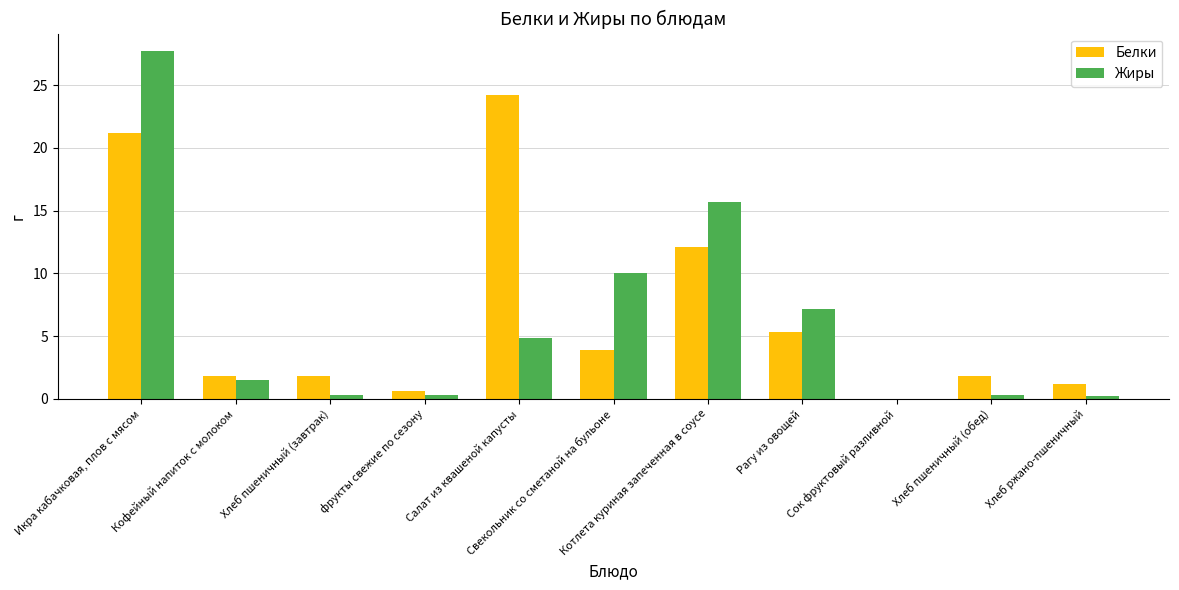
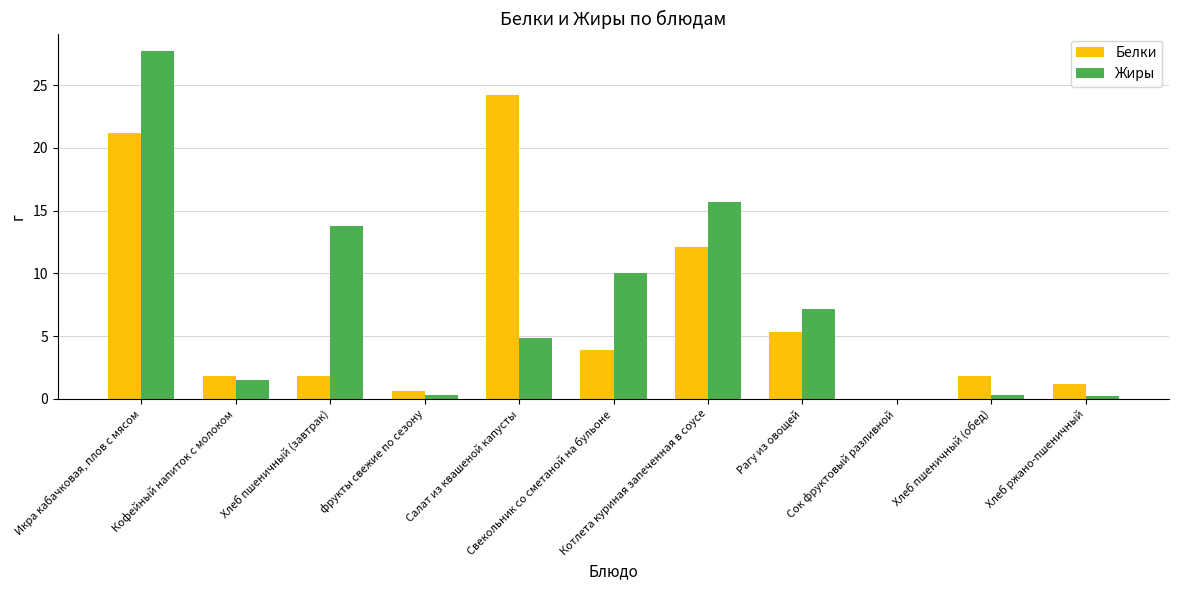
  {
    "Белки": {
      "Икра кабачковая, плов с мясом": 21.2,
      "Кофейный напиток с молоком": 1.8,
      "Хлеб пшеничный (завтрак)": 1.8,
      "фрукты свежие по сезону": 0.7,
      "Салат из квашеной капусты": 24.2,
      "Свекольник со сметаной на бульоне": 3.9,
      "Котлета куриная запеченная в соусе": 12.1,
      "Рагу из овощей": 5.3,
      "Сок фруктовый разливной": 0.0,
      "Хлеб пшеничный (обед)": 1.8,
      "Хлеб ржано-пшеничный": 1.2
    },
    "Жиры": {
      "Икра кабачковая, плов с мясом": 27.7,
      "Кофейный напиток с молоком": 1.5,
-     "Хлеб пшеничный (завтрак)": 0.3,
+     "Хлеб пшеничный (завтрак)": 13.8,
      "фрукты свежие по сезону": 0.3,
      "Салат из квашеной капусты": 4.9,
      "Свекольник со сметаной на бульоне": 10.0,
      "Котлета куриная запеченная в соусе": 15.7,
      "Рагу из овощей": 7.1,
      "Сок фруктовый разливной": 0.0,
      "Хлеб пшеничный (обед)": 0.3,
      "Хлеб ржано-пшеничный": 0.2
    }
  }
